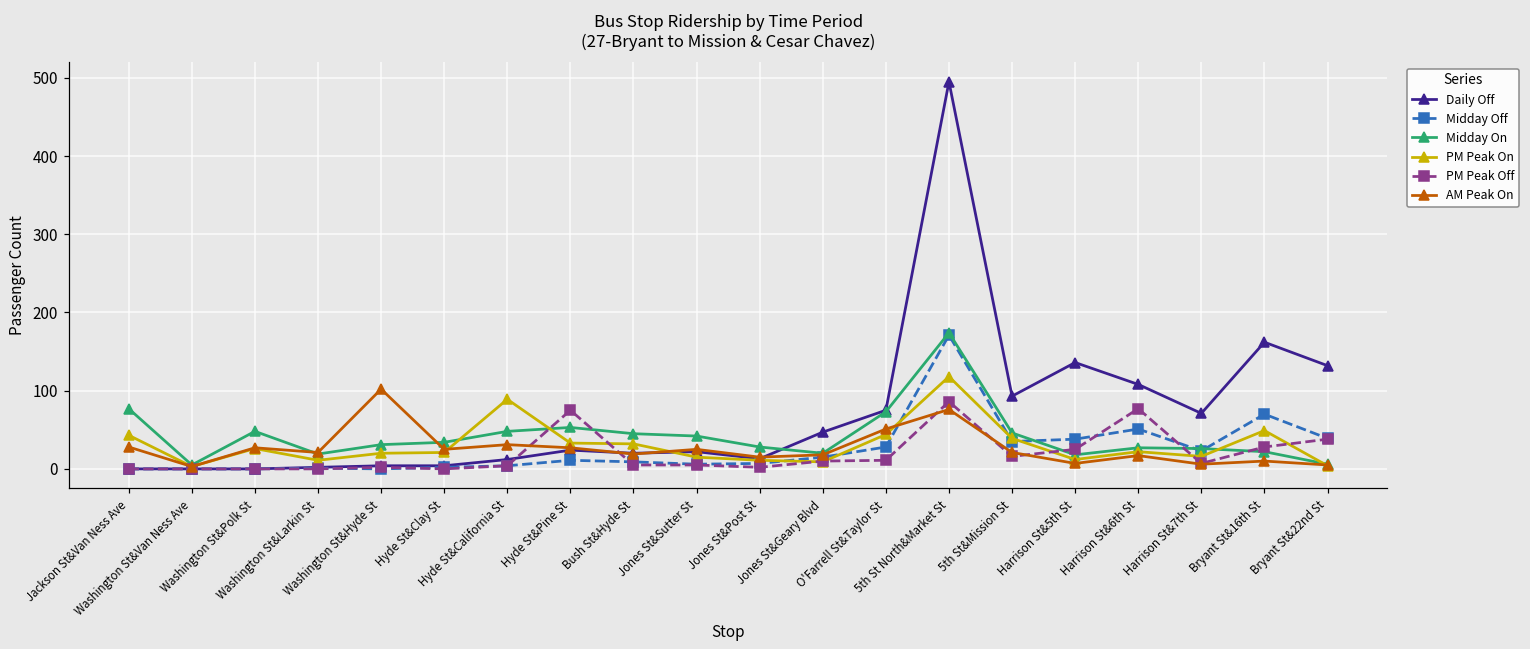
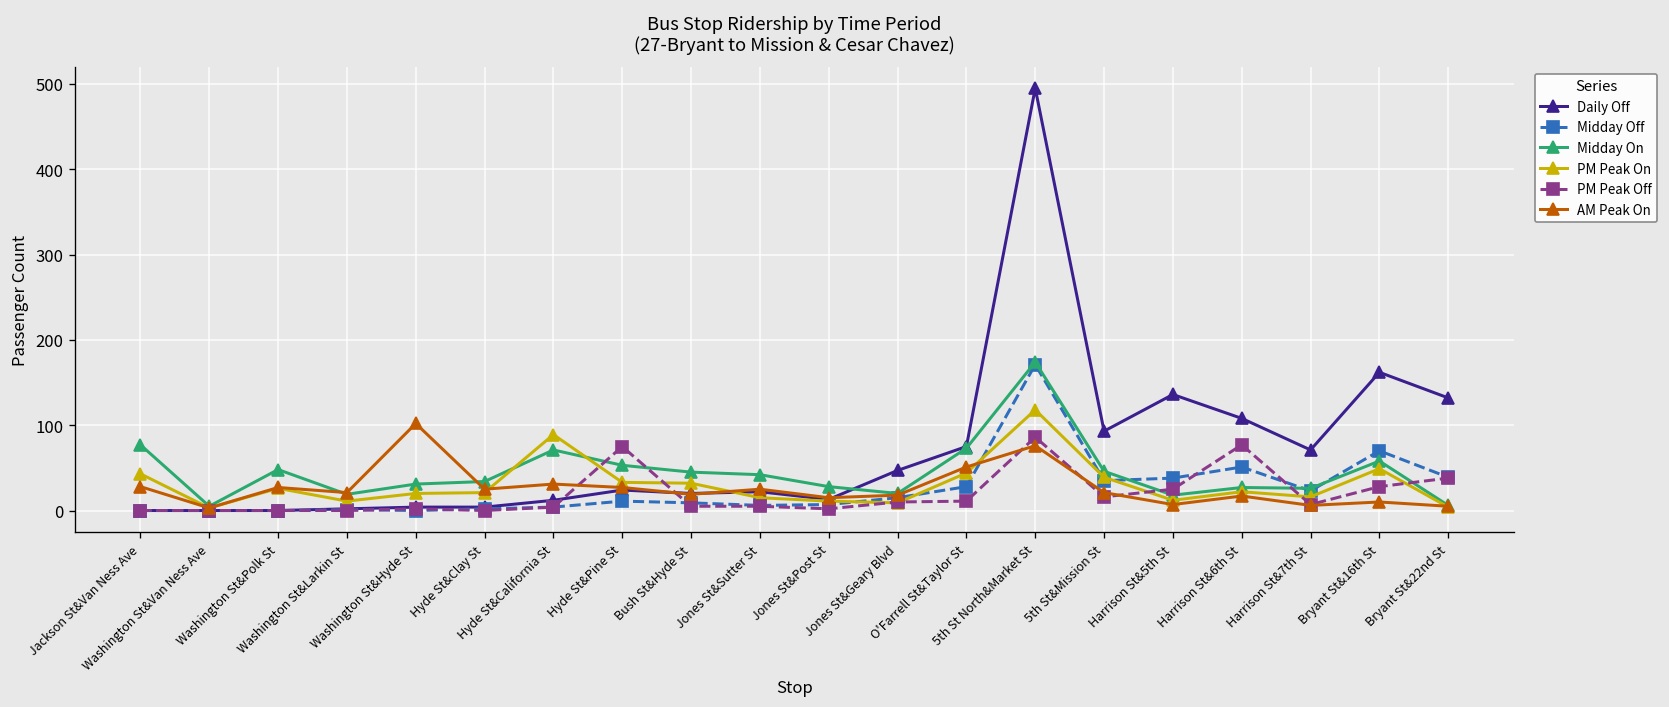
  {
    "Daily Off": {
      "Hyde St&California St": 10,
      "Jones St&Geary Blvd": 50,
      "5th St North&Market St": 500,
      "5th St&Mission St": 90,
      "Harrison St&5th St": 140,
      "Harrison St&6th St": 110,
      "Harrison St&7th St": 70,
      "Bryant St&16th St": 160,
      "Bryant St&22nd St": 130
    },
    "Midday Off": {
      "Hyde St&Pine St": 10,
      "Bush St&Hyde St": 10,
      "Jones St&Post St": 10,
      "O'Farrell St&Taylor St": 30,
      "5th St&Mission St": 40,
      "Harrison St&5th St": 40,
      "Harrison St&6th St": 50,
      "Bryant St&16th St": 70
    },
    "Midday On": {
      "Jackson St&Van Ness Ave": 80,
      "Washington St&Polk St": 50,
      "Washington St&Hyde St": 30,
      "Hyde St&Clay St": 30,
-     "Hyde St&California St": 50,
+     "Hyde St&California St": 70,
      "Hyde St&Pine St": 50,
      "Bush St&Hyde St": 50,
      "Jones St&Sutter St": 40,
      "Jones St&Post St": 30,
      "5th St&Mission St": 50,
      "Harrison St&5th St": 20,
      "Harrison St&6th St": 30,
-     "Bryant St&16th St": 20
+     "Bryant St&16th St": 60
    },
    "PM Peak On": {
      "Jackson St&Van Ness Ave": 40,
      "Washington St&Larkin St": 10,
      "Washington St&Hyde St": 20,
      "Hyde St&Clay St": 20,
      "Hyde St&California St": 90,
      "Hyde St&Pine St": 30,
      "Bush St&Hyde St": 30,
      "Jones St&Sutter St": 20,
      "O'Farrell St&Taylor St": 40,
      "5th St North&Market St": 120,
      "5th St&Mission St": 40,
      "Harrison St&5th St": 10,
      "Harrison St&6th St": 20,
      "Harrison St&7th St": 20,
      "Bryant St&16th St": 50
    },
    "PM Peak Off": {
      "Hyde St&Pine St": 80,
      "Bush St&Hyde St": 10,
      "Jones St&Post St": 0,
      "O'Farrell St&Taylor St": 10,
      "5th St North&Market St": 90,
      "5th St&Mission St": 20,
      "Harrison St&5th St": 30,
      "Harrison St&6th St": 80,
      "Bryant St&16th St": 30
    },
    "AM Peak On": {
      "Jackson St&Van Ness Ave": 30,
      "Washington St&Hyde St": 100,
      "Hyde St&Clay St": 30,
      "Hyde St&California St": 30,
      "O'Farrell St&Taylor St": 50,
      "5th St North&Market St": 80,
      "5th St&Mission St": 20,
      "Harrison St&5th St": 10,
      "Harrison St&6th St": 20,
      "Bryant St&16th St": 10
    }
  }
